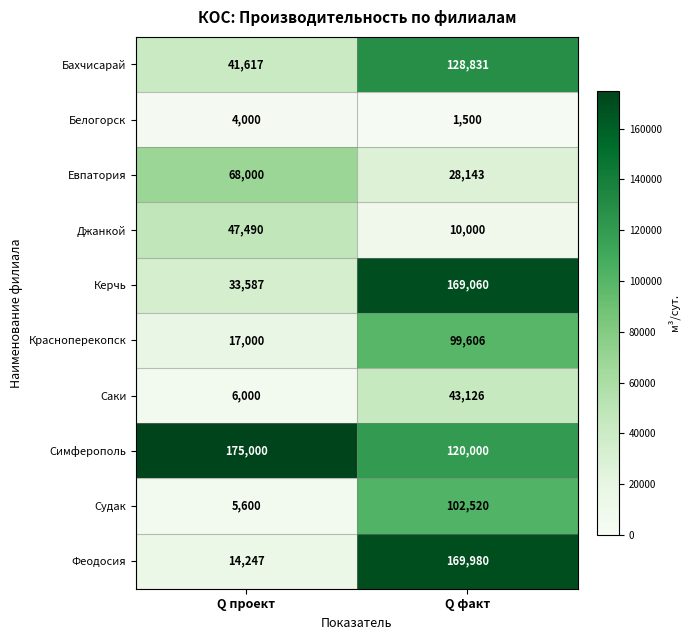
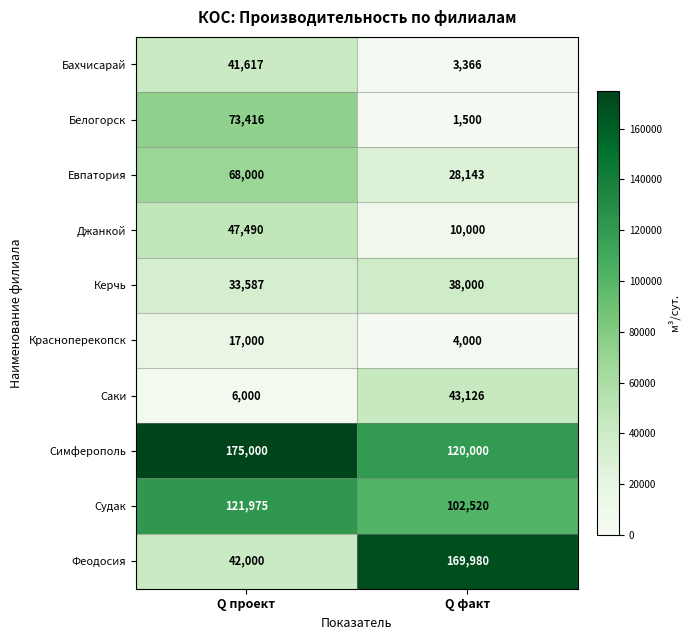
  {
    "Бахчисарай": {
      "Q проект": "41,617",
-     "Q факт": "128,831"
+     "Q факт": "3,366"
    },
    "Белогорск": {
-     "Q проект": "4,000",
+     "Q проект": "73,416",
      "Q факт": "1,500"
    },
    "Евпатория": {
      "Q проект": "68,000",
      "Q факт": "28,143"
    },
    "Джанкой": {
      "Q проект": "47,490",
      "Q факт": "10,000"
    },
    "Керчь": {
      "Q проект": "33,587",
-     "Q факт": "169,060"
+     "Q факт": "38,000"
    },
    "Красноперекопск": {
      "Q проект": "17,000",
-     "Q факт": "99,606"
+     "Q факт": "4,000"
    },
    "Саки": {
      "Q проект": "6,000",
      "Q факт": "43,126"
    },
    "Симферополь": {
      "Q проект": "175,000",
      "Q факт": "120,000"
    },
    "Судак": {
-     "Q проект": "5,600",
+     "Q проект": "121,975",
      "Q факт": "102,520"
    },
    "Феодосия": {
-     "Q проект": "14,247",
+     "Q проект": "42,000",
      "Q факт": "169,980"
    }
  }
